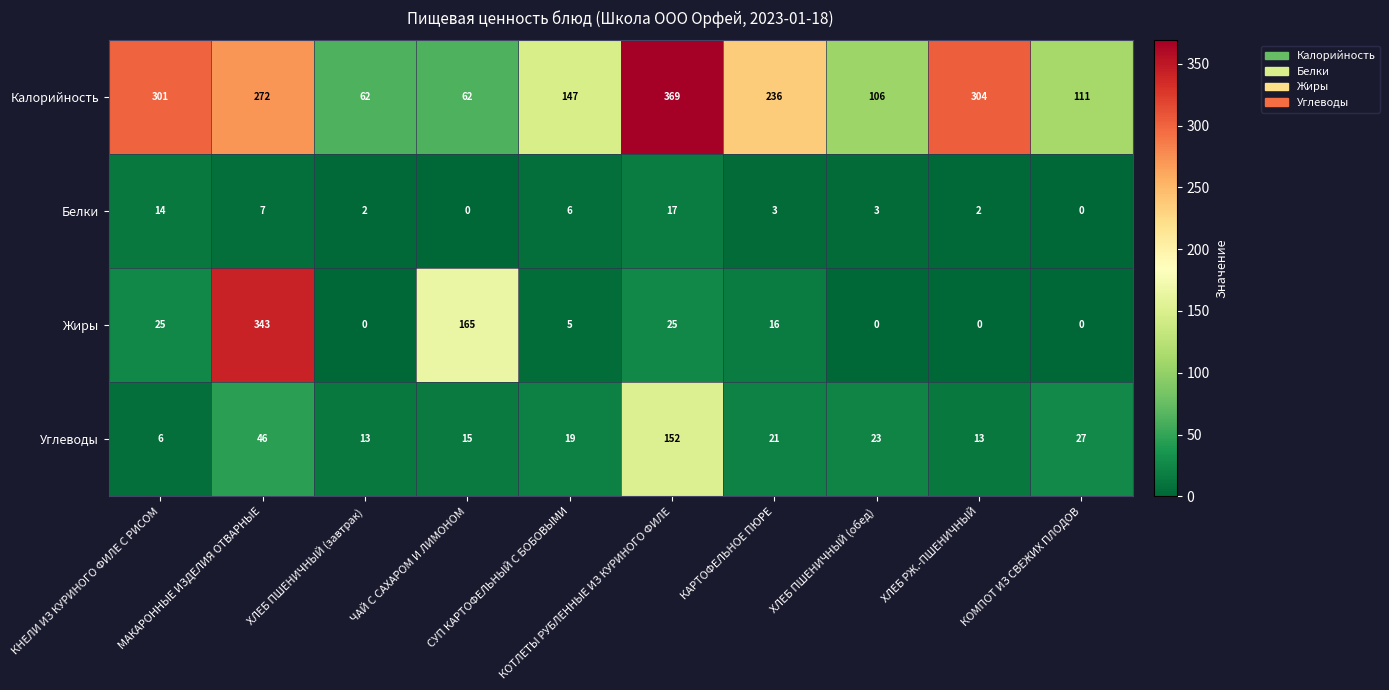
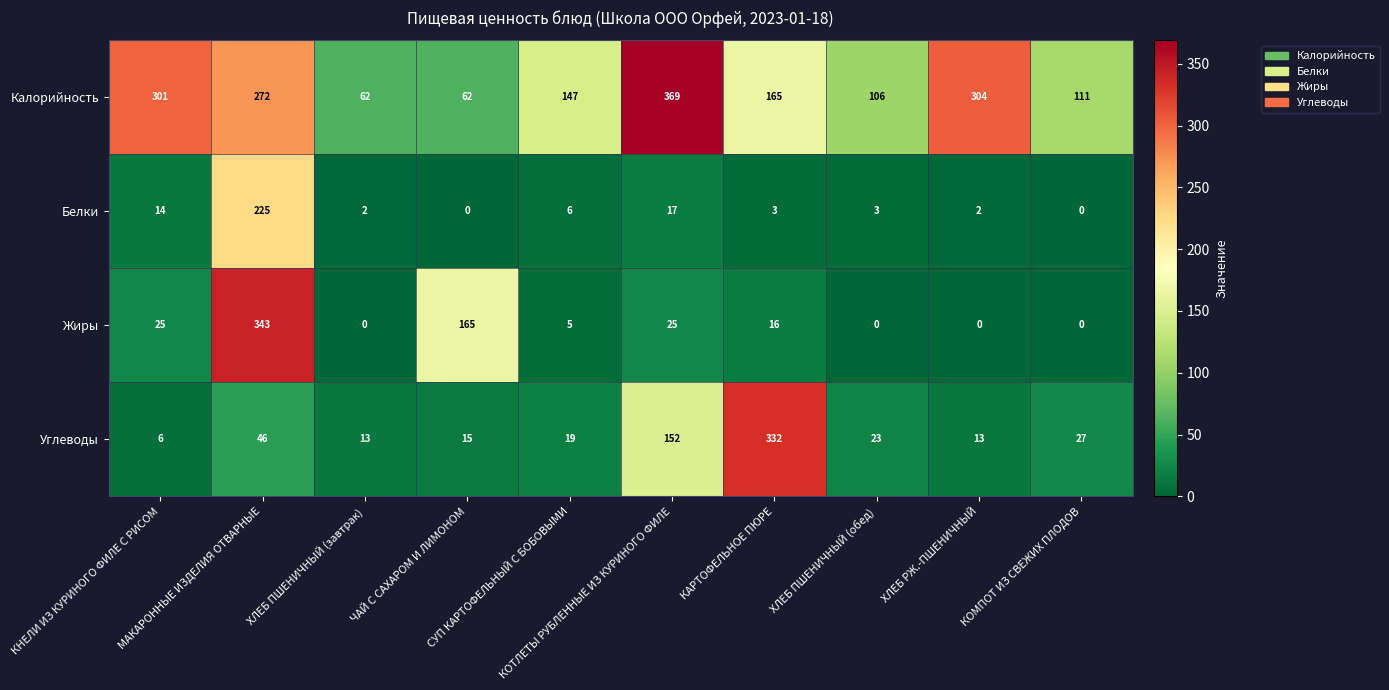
  {
    "Калорийность": {
      "КНЕЛИ ИЗ КУРИНОГО ФИЛЕ С РИСОМ": 301,
      "МАКАРОННЫЕ ИЗДЕЛИЯ ОТВАРНЫЕ": 272,
      "ХЛЕБ ПШЕНИЧНЫЙ (завтрак)": 62,
      "ЧАЙ С САХАРОМ И ЛИМОНОМ": 62,
      "СУП КАРТОФЕЛЬНЫЙ С БОБОВЫМИ": 147,
      "КОТЛЕТЫ РУБЛЕННЫЕ ИЗ КУРИНОГО ФИЛЕ": 369,
-     "КАРТОФЕЛЬНОЕ ПЮРЕ": 236,
+     "КАРТОФЕЛЬНОЕ ПЮРЕ": 165,
      "ХЛЕБ ПШЕНИЧНЫЙ (обед)": 106,
      "ХЛЕБ РЖ.-ПШЕНИЧНЫЙ": 304,
      "КОМПОТ ИЗ СВЕЖИХ ПЛОДОВ": 111
    },
    "Белки": {
      "КНЕЛИ ИЗ КУРИНОГО ФИЛЕ С РИСОМ": 14,
-     "МАКАРОННЫЕ ИЗДЕЛИЯ ОТВАРНЫЕ": 7,
+     "МАКАРОННЫЕ ИЗДЕЛИЯ ОТВАРНЫЕ": 225,
      "ХЛЕБ ПШЕНИЧНЫЙ (завтрак)": 2,
      "ЧАЙ С САХАРОМ И ЛИМОНОМ": 0,
      "СУП КАРТОФЕЛЬНЫЙ С БОБОВЫМИ": 6,
      "КОТЛЕТЫ РУБЛЕННЫЕ ИЗ КУРИНОГО ФИЛЕ": 17,
      "КАРТОФЕЛЬНОЕ ПЮРЕ": 3,
      "ХЛЕБ ПШЕНИЧНЫЙ (обед)": 3,
      "ХЛЕБ РЖ.-ПШЕНИЧНЫЙ": 2,
      "КОМПОТ ИЗ СВЕЖИХ ПЛОДОВ": 0
    },
    "Жиры": {
      "КНЕЛИ ИЗ КУРИНОГО ФИЛЕ С РИСОМ": 25,
      "МАКАРОННЫЕ ИЗДЕЛИЯ ОТВАРНЫЕ": 343,
      "ХЛЕБ ПШЕНИЧНЫЙ (завтрак)": 0,
      "ЧАЙ С САХАРОМ И ЛИМОНОМ": 165,
      "СУП КАРТОФЕЛЬНЫЙ С БОБОВЫМИ": 5,
      "КОТЛЕТЫ РУБЛЕННЫЕ ИЗ КУРИНОГО ФИЛЕ": 25,
      "КАРТОФЕЛЬНОЕ ПЮРЕ": 16,
      "ХЛЕБ ПШЕНИЧНЫЙ (обед)": 0,
      "ХЛЕБ РЖ.-ПШЕНИЧНЫЙ": 0,
      "КОМПОТ ИЗ СВЕЖИХ ПЛОДОВ": 0
    },
    "Углеводы": {
      "КНЕЛИ ИЗ КУРИНОГО ФИЛЕ С РИСОМ": 6,
      "МАКАРОННЫЕ ИЗДЕЛИЯ ОТВАРНЫЕ": 46,
      "ХЛЕБ ПШЕНИЧНЫЙ (завтрак)": 13,
      "ЧАЙ С САХАРОМ И ЛИМОНОМ": 15,
      "СУП КАРТОФЕЛЬНЫЙ С БОБОВЫМИ": 19,
      "КОТЛЕТЫ РУБЛЕННЫЕ ИЗ КУРИНОГО ФИЛЕ": 152,
-     "КАРТОФЕЛЬНОЕ ПЮРЕ": 21,
+     "КАРТОФЕЛЬНОЕ ПЮРЕ": 332,
      "ХЛЕБ ПШЕНИЧНЫЙ (обед)": 23,
      "ХЛЕБ РЖ.-ПШЕНИЧНЫЙ": 13,
      "КОМПОТ ИЗ СВЕЖИХ ПЛОДОВ": 27
    }
  }
